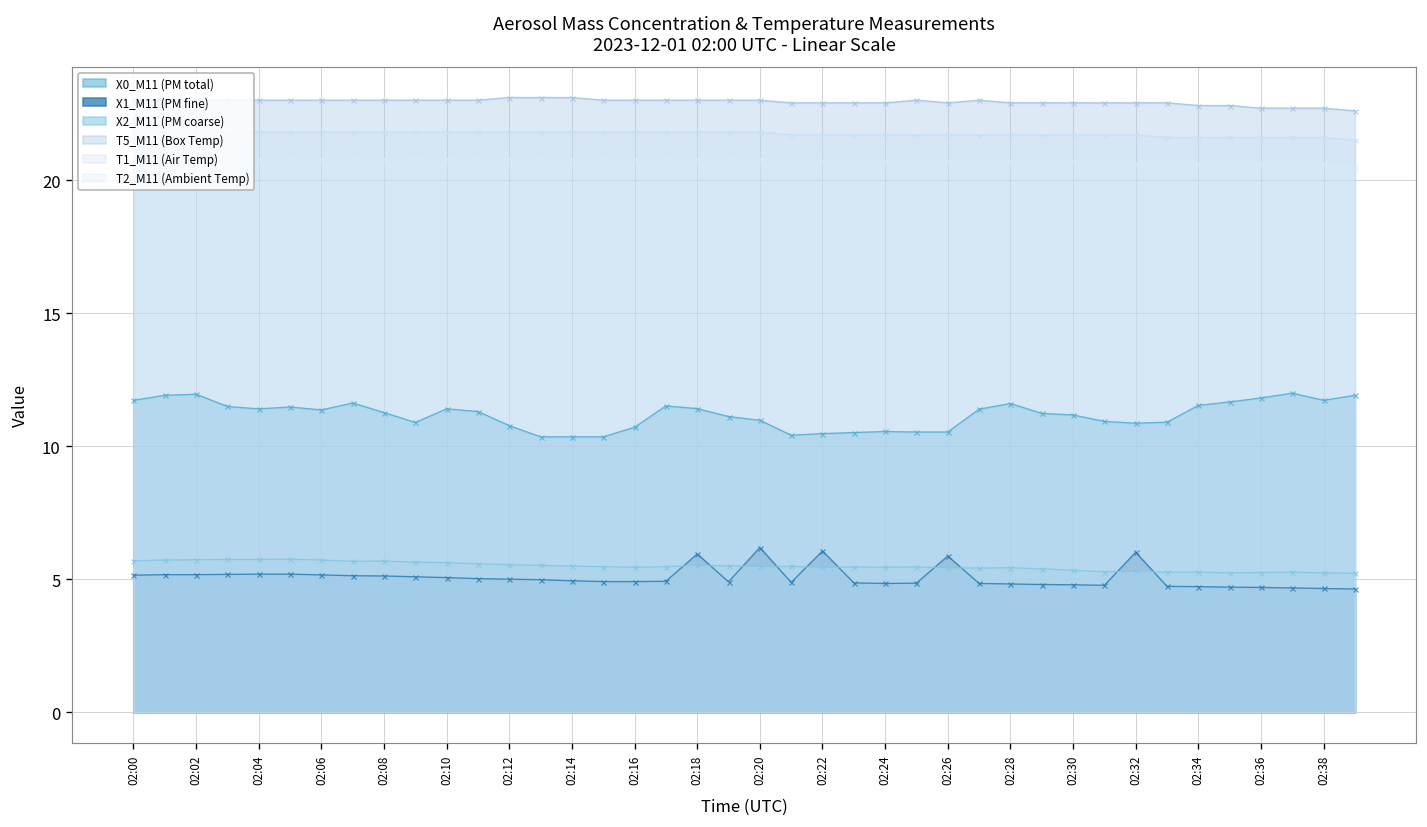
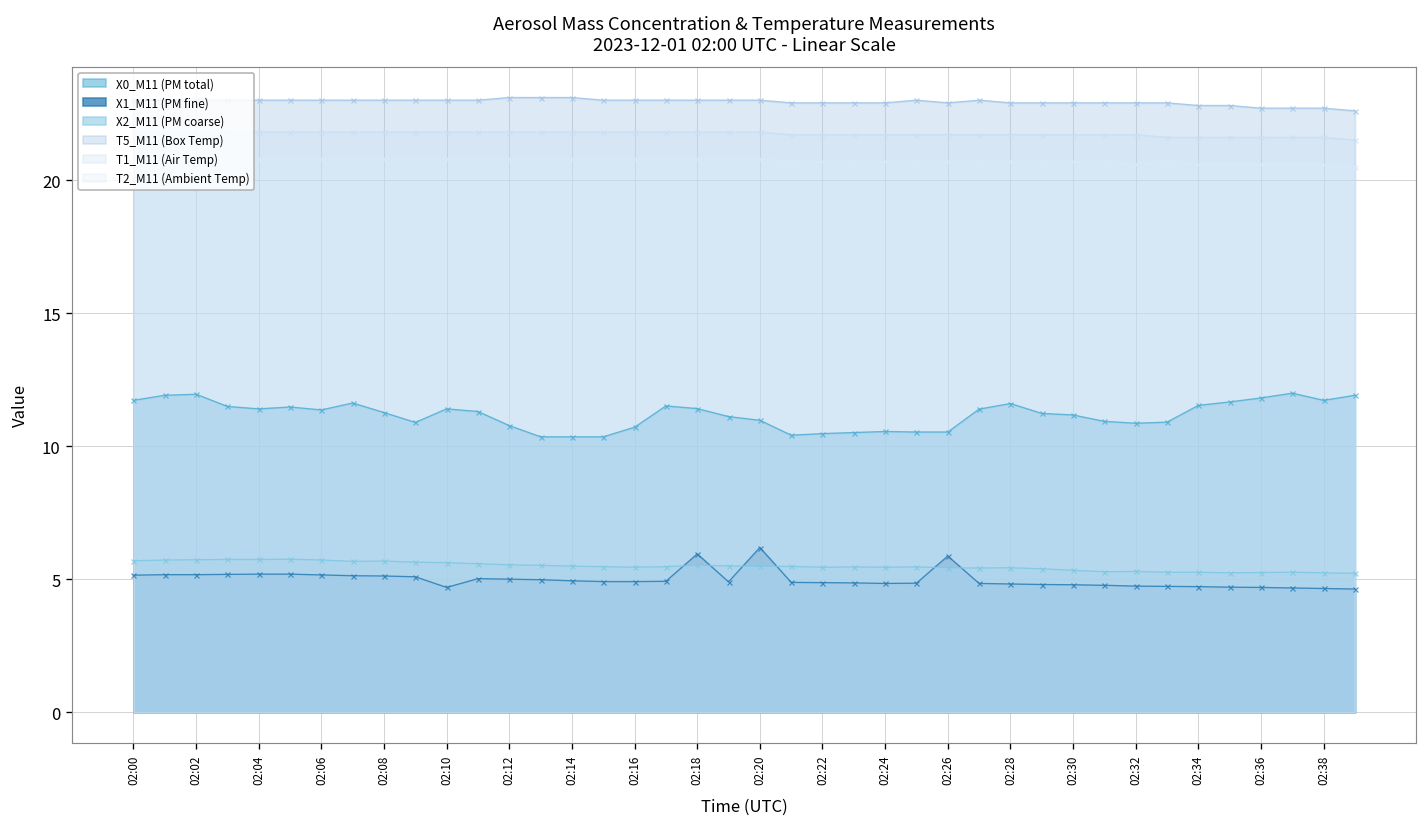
  {
    "X1_M11 (PM fine)": {
      "02:00": 5.2,
      "02:02": 5.2,
      "02:04": 5.2,
      "02:06": 5.2,
      "02:08": 5.1,
-     "02:10": 5.1,
+     "02:10": 4.7,
      "02:12": 5.0,
      "02:14": 4.9,
      "02:16": 4.9,
      "02:18": 6.0,
      "02:20": 6.2,
-     "02:22": 6.1,
+     "02:22": 4.9,
      "02:24": 4.8,
      "02:26": 5.9,
      "02:28": 4.8,
      "02:30": 4.8,
-     "02:32": 6.0,
+     "02:32": 4.7,
      "02:34": 4.7,
      "02:36": 4.7,
      "02:38": 4.7
    }
  }
